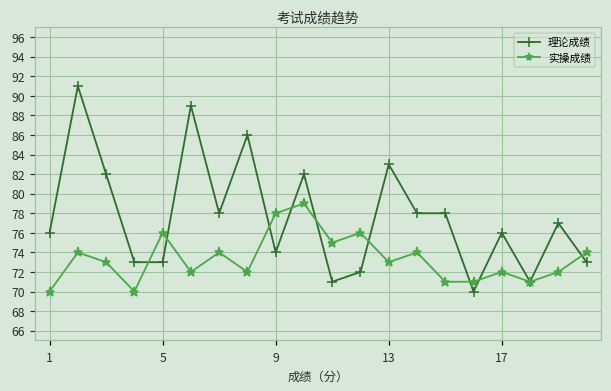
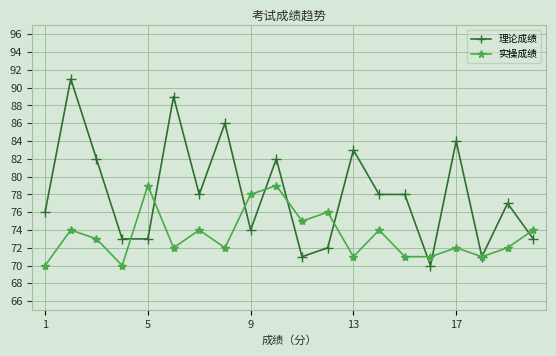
  {
    "理论成绩": {
      "1": 76,
      "5": 73,
      "9": 74,
      "13": 83,
-     "17": 76
+     "17": 84
    },
    "实操成绩": {
      "1": 70,
-     "5": 76,
+     "5": 79,
      "9": 78,
-     "13": 73,
+     "13": 71,
      "17": 72
    }
  }
